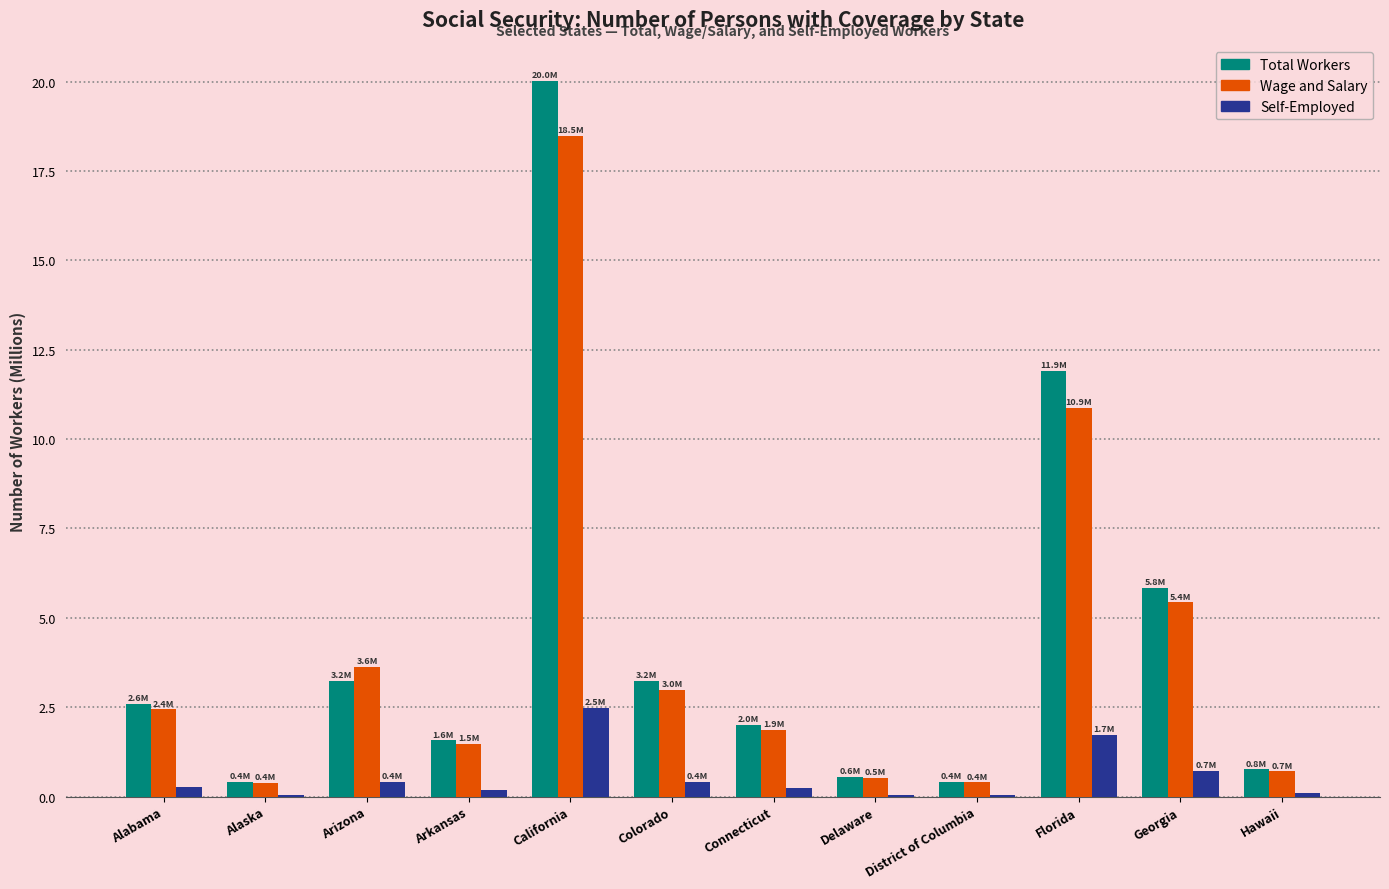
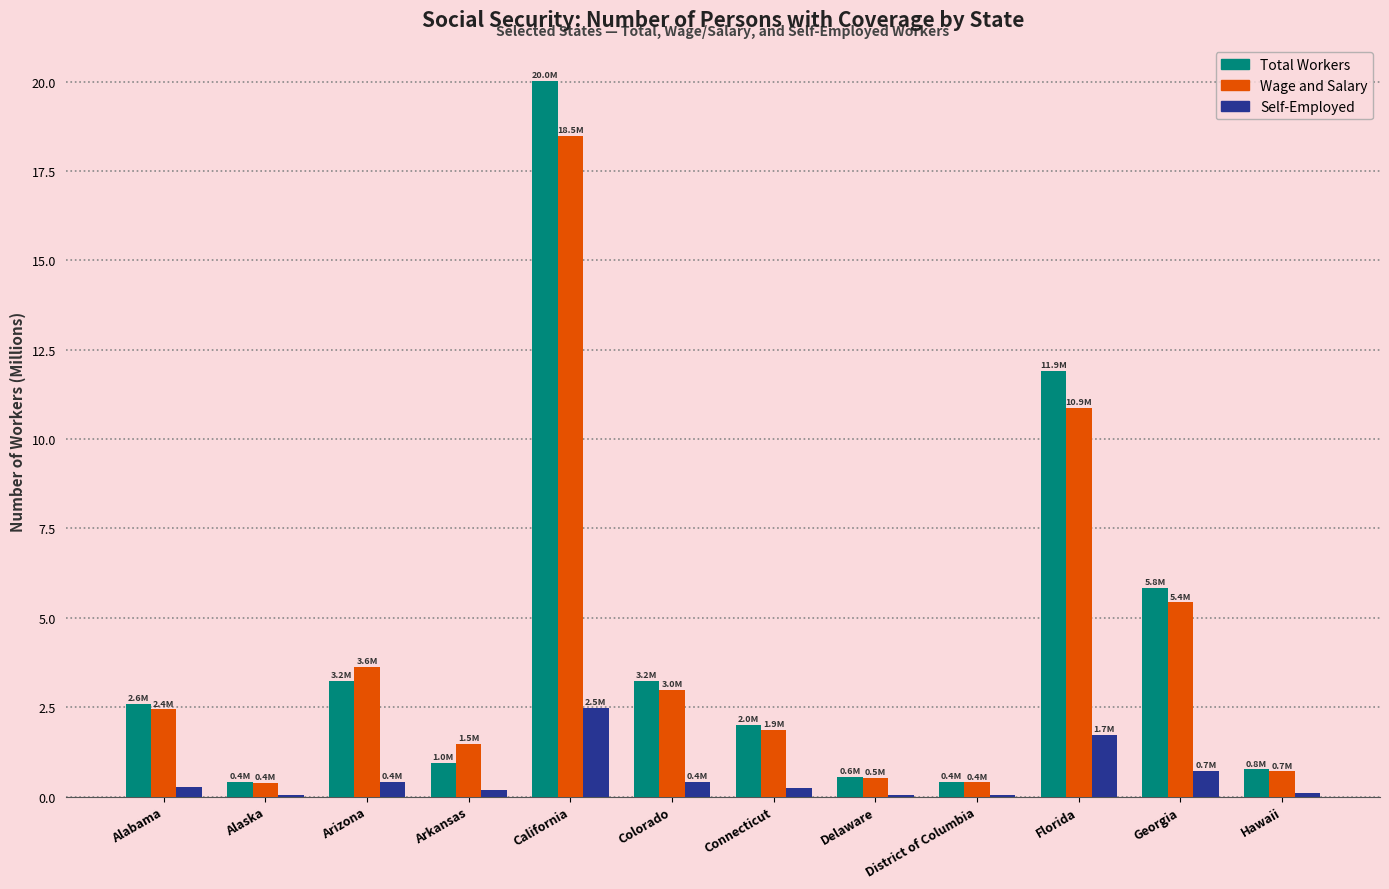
  {
    "Total Workers": {
      "Alabama": "2.6M",
      "Alaska": "0.4M",
      "Arizona": "3.2M",
-     "Arkansas": "1.6M",
+     "Arkansas": "1.0M",
      "California": "20.0M",
      "Colorado": "3.2M",
      "Connecticut": "2.0M",
      "Delaware": "0.6M",
      "District of Columbia": "0.4M",
      "Florida": "11.9M",
      "Georgia": "5.8M",
      "Hawaii": "0.8M"
    },
    "Wage and Salary": {
      "Alabama": "2.4M",
      "Alaska": "0.4M",
      "Arizona": "3.6M",
      "Arkansas": "1.5M",
      "California": "18.5M",
      "Colorado": "3.0M",
      "Connecticut": "1.9M",
      "Delaware": "0.5M",
      "District of Columbia": "0.4M",
      "Florida": "10.9M",
      "Georgia": "5.4M",
      "Hawaii": "0.7M"
    },
    "Self-Employed": {
      "Arizona": "0.4M",
      "California": "2.5M",
      "Colorado": "0.4M",
      "Florida": "1.7M",
      "Georgia": "0.7M"
    }
  }
